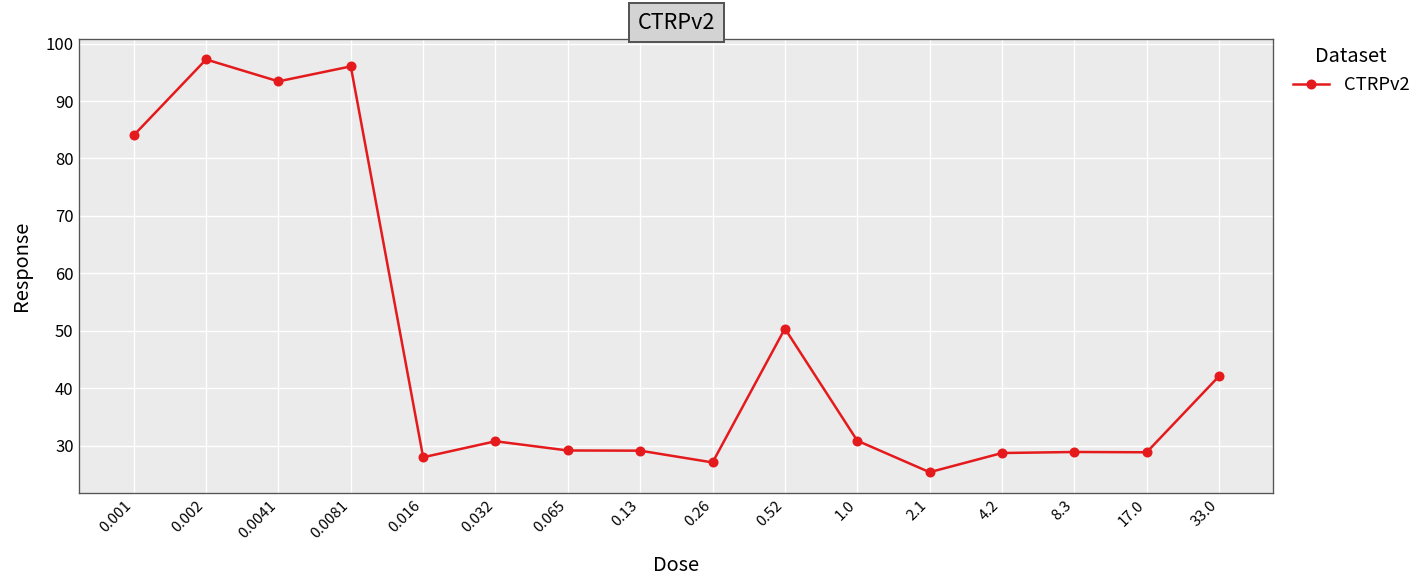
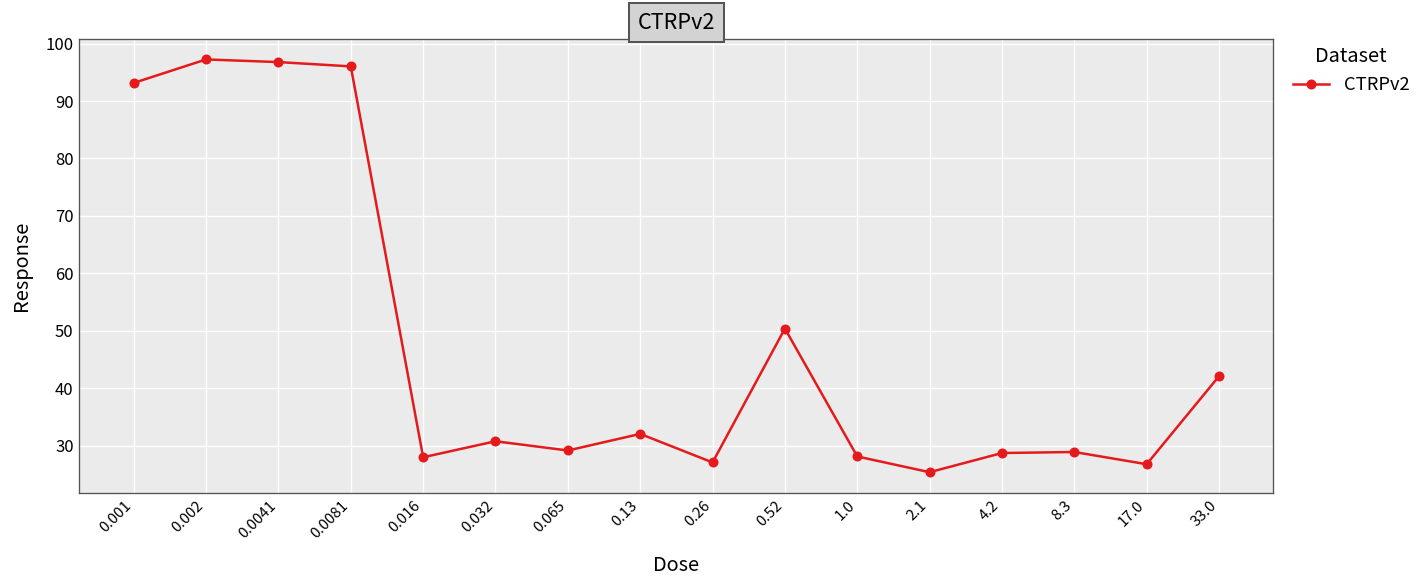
  {
-   "0.001": 84,
+   "0.001": 93,
    "0.002": 97,
-   "0.0041": 93,
+   "0.0041": 97,
    "0.0081": 96,
    "0.016": 28,
    "0.032": 31,
    "0.065": 29,
-   "0.13": 29,
+   "0.13": 32,
    "0.26": 27,
    "0.52": 50,
-   "1.0": 31,
+   "1.0": 28,
    "2.1": 25,
    "4.2": 29,
    "8.3": 29,
-   "17.0": 29,
+   "17.0": 27,
    "33.0": 42
  }
